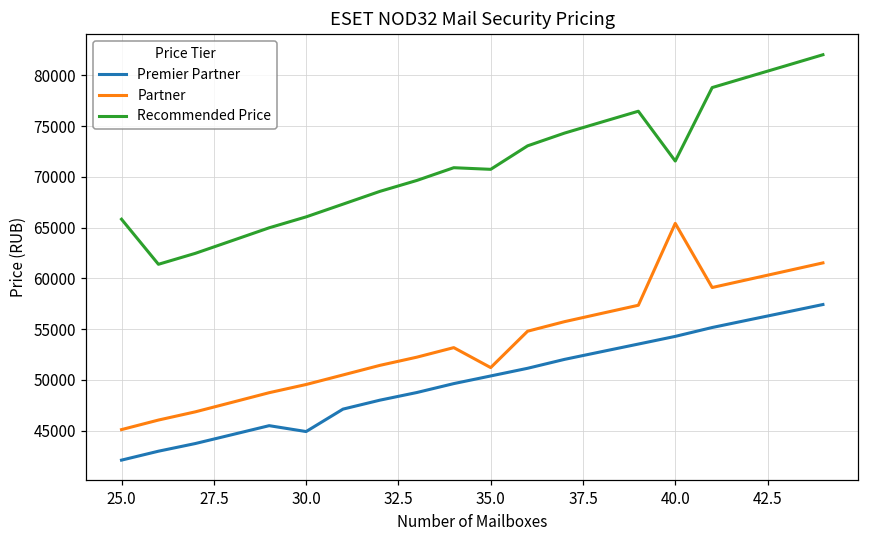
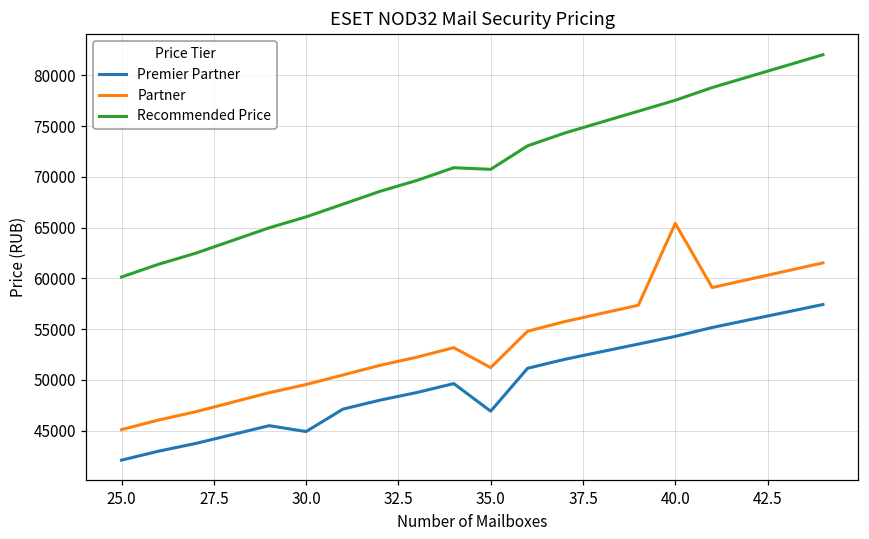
  {
    "Premier Partner": {
      "25.0": 42000,
      "30.0": 45000,
-     "35.0": 50000,
+     "35.0": 47000,
      "40.0": 54000
    },
    "Partner": {
      "25.0": 45000,
      "30.0": 50000,
      "35.0": 51000,
      "40.0": 65000
    },
    "Recommended Price": {
-     "25.0": 66000,
+     "25.0": 60000,
      "30.0": 66000,
      "35.0": 71000,
-     "40.0": 72000
+     "40.0": 78000
    }
  }
